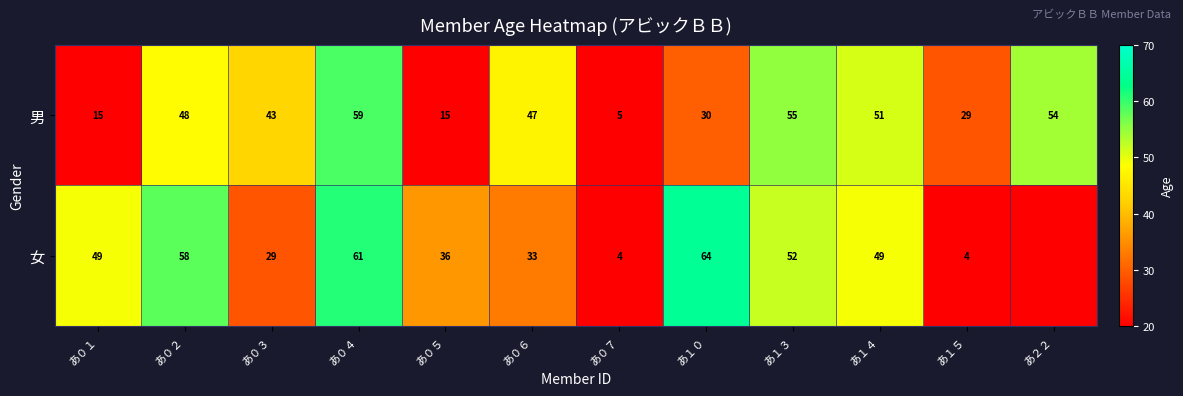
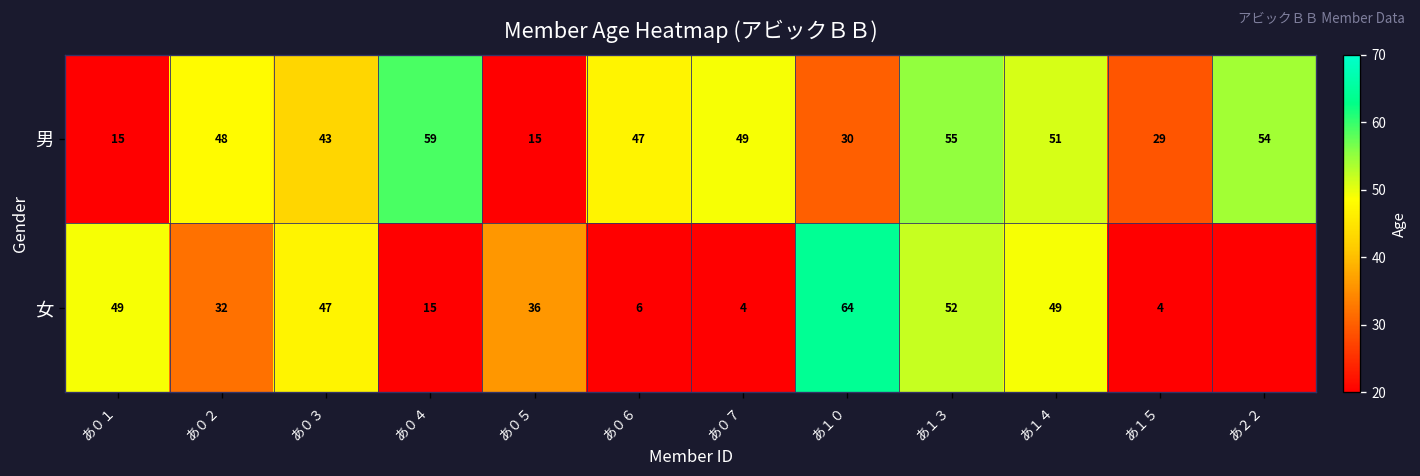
  {
    "男": {
      "あ０１": 15,
      "あ０２": 48,
      "あ０３": 43,
      "あ０４": 59,
      "あ０５": 15,
      "あ０６": 47,
-     "あ０７": 5,
+     "あ０７": 49,
      "あ１０": 30,
      "あ１３": 55,
      "あ１４": 51,
      "あ１５": 29,
      "あ２２": 54
    },
    "女": {
      "あ０１": 49,
-     "あ０２": 58,
-     "あ０３": 29,
-     "あ０４": 61,
+     "あ０２": 32,
+     "あ０３": 47,
+     "あ０４": 15,
      "あ０５": 36,
-     "あ０６": 33,
+     "あ０６": 6,
      "あ０７": 4,
      "あ１０": 64,
      "あ１３": 52,
      "あ１４": 49,
      "あ１５": 4
    }
  }
